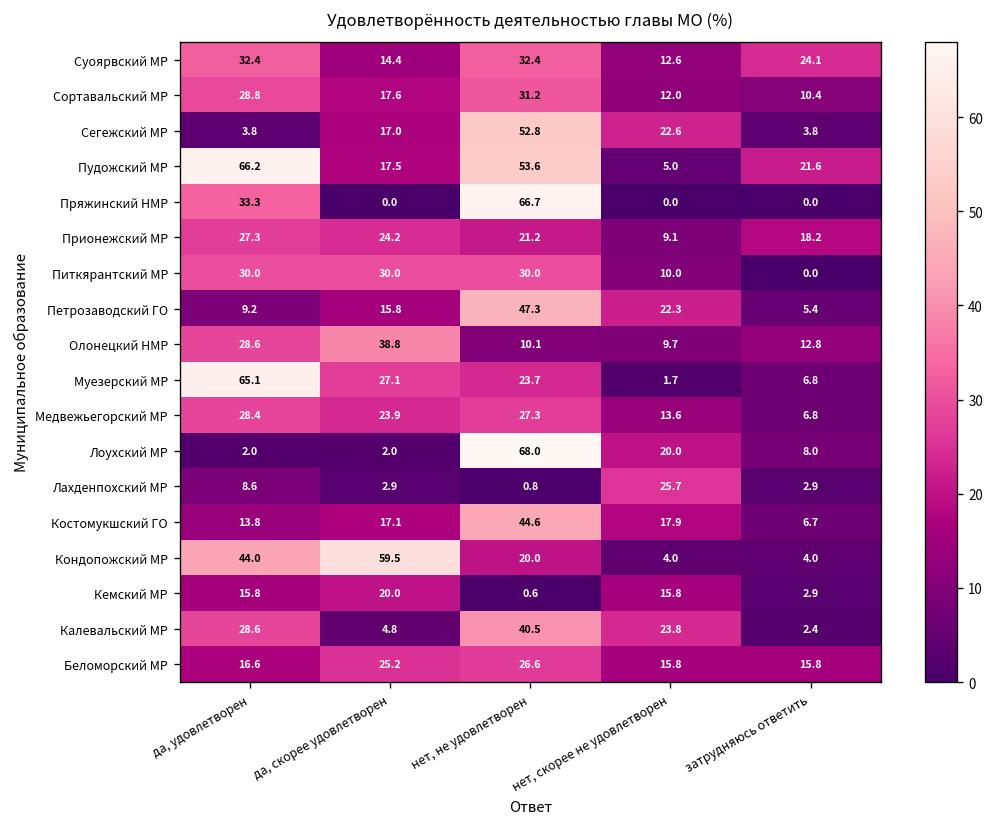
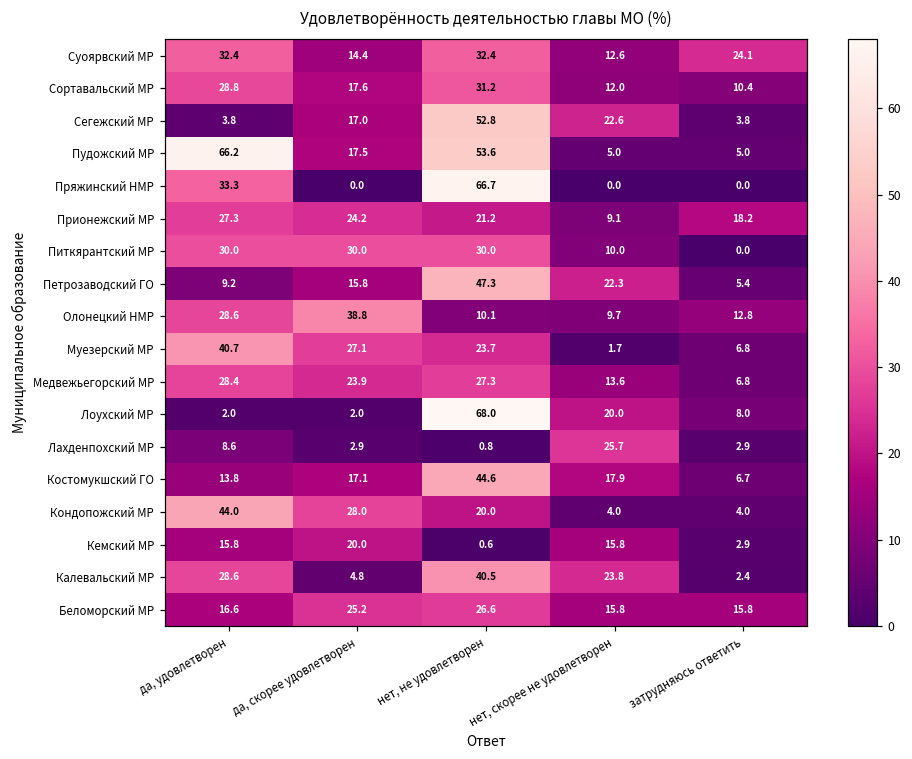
  {
    "Суоярвский МР": {
      "да, удовлетворен": 32.4,
      "да, скорее удовлетворен": 14.4,
      "нет, не удовлетворен": 32.4,
      "нет, скорее не удовлетворен": 12.6,
      "затрудняюсь ответить": 24.1
    },
    "Сортавальский МР": {
      "да, удовлетворен": 28.8,
      "да, скорее удовлетворен": 17.6,
      "нет, не удовлетворен": 31.2,
      "нет, скорее не удовлетворен": 12.0,
      "затрудняюсь ответить": 10.4
    },
    "Сегежский МР": {
      "да, удовлетворен": 3.8,
      "да, скорее удовлетворен": 17.0,
      "нет, не удовлетворен": 52.8,
      "нет, скорее не удовлетворен": 22.6,
      "затрудняюсь ответить": 3.8
    },
    "Пудожский МР": {
      "да, удовлетворен": 66.2,
      "да, скорее удовлетворен": 17.5,
      "нет, не удовлетворен": 53.6,
      "нет, скорее не удовлетворен": 5.0,
-     "затрудняюсь ответить": 21.6
+     "затрудняюсь ответить": 5.0
    },
    "Пряжинский НМР": {
      "да, удовлетворен": 33.3,
      "да, скорее удовлетворен": 0.0,
      "нет, не удовлетворен": 66.7,
      "нет, скорее не удовлетворен": 0.0,
      "затрудняюсь ответить": 0.0
    },
    "Прионежский МР": {
      "да, удовлетворен": 27.3,
      "да, скорее удовлетворен": 24.2,
      "нет, не удовлетворен": 21.2,
      "нет, скорее не удовлетворен": 9.1,
      "затрудняюсь ответить": 18.2
    },
    "Питкярантский МР": {
      "да, удовлетворен": 30.0,
      "да, скорее удовлетворен": 30.0,
      "нет, не удовлетворен": 30.0,
      "нет, скорее не удовлетворен": 10.0,
      "затрудняюсь ответить": 0.0
    },
    "Петрозаводский ГО": {
      "да, удовлетворен": 9.2,
      "да, скорее удовлетворен": 15.8,
      "нет, не удовлетворен": 47.3,
      "нет, скорее не удовлетворен": 22.3,
      "затрудняюсь ответить": 5.4
    },
    "Олонецкий НМР": {
      "да, удовлетворен": 28.6,
      "да, скорее удовлетворен": 38.8,
      "нет, не удовлетворен": 10.1,
      "нет, скорее не удовлетворен": 9.7,
      "затрудняюсь ответить": 12.8
    },
    "Муезерский МР": {
-     "да, удовлетворен": 65.1,
+     "да, удовлетворен": 40.7,
      "да, скорее удовлетворен": 27.1,
      "нет, не удовлетворен": 23.7,
      "нет, скорее не удовлетворен": 1.7,
      "затрудняюсь ответить": 6.8
    },
    "Медвежьегорский МР": {
      "да, удовлетворен": 28.4,
      "да, скорее удовлетворен": 23.9,
      "нет, не удовлетворен": 27.3,
      "нет, скорее не удовлетворен": 13.6,
      "затрудняюсь ответить": 6.8
    },
    "Лоухский МР": {
      "да, удовлетворен": 2.0,
      "да, скорее удовлетворен": 2.0,
      "нет, не удовлетворен": 68.0,
      "нет, скорее не удовлетворен": 20.0,
      "затрудняюсь ответить": 8.0
    },
    "Лахденпохский МР": {
      "да, удовлетворен": 8.6,
      "да, скорее удовлетворен": 2.9,
      "нет, не удовлетворен": 0.8,
      "нет, скорее не удовлетворен": 25.7,
      "затрудняюсь ответить": 2.9
    },
    "Костомукшский ГО": {
      "да, удовлетворен": 13.8,
      "да, скорее удовлетворен": 17.1,
      "нет, не удовлетворен": 44.6,
      "нет, скорее не удовлетворен": 17.9,
      "затрудняюсь ответить": 6.7
    },
    "Кондопожский МР": {
      "да, удовлетворен": 44.0,
-     "да, скорее удовлетворен": 59.5,
+     "да, скорее удовлетворен": 28.0,
      "нет, не удовлетворен": 20.0,
      "нет, скорее не удовлетворен": 4.0,
      "затрудняюсь ответить": 4.0
    },
    "Кемский МР": {
      "да, удовлетворен": 15.8,
      "да, скорее удовлетворен": 20.0,
      "нет, не удовлетворен": 0.6,
      "нет, скорее не удовлетворен": 15.8,
      "затрудняюсь ответить": 2.9
    },
    "Калевальский МР": {
      "да, удовлетворен": 28.6,
      "да, скорее удовлетворен": 4.8,
      "нет, не удовлетворен": 40.5,
      "нет, скорее не удовлетворен": 23.8,
      "затрудняюсь ответить": 2.4
    },
    "Беломорский МР": {
      "да, удовлетворен": 16.6,
      "да, скорее удовлетворен": 25.2,
      "нет, не удовлетворен": 26.6,
      "нет, скорее не удовлетворен": 15.8,
      "затрудняюсь ответить": 15.8
    }
  }
